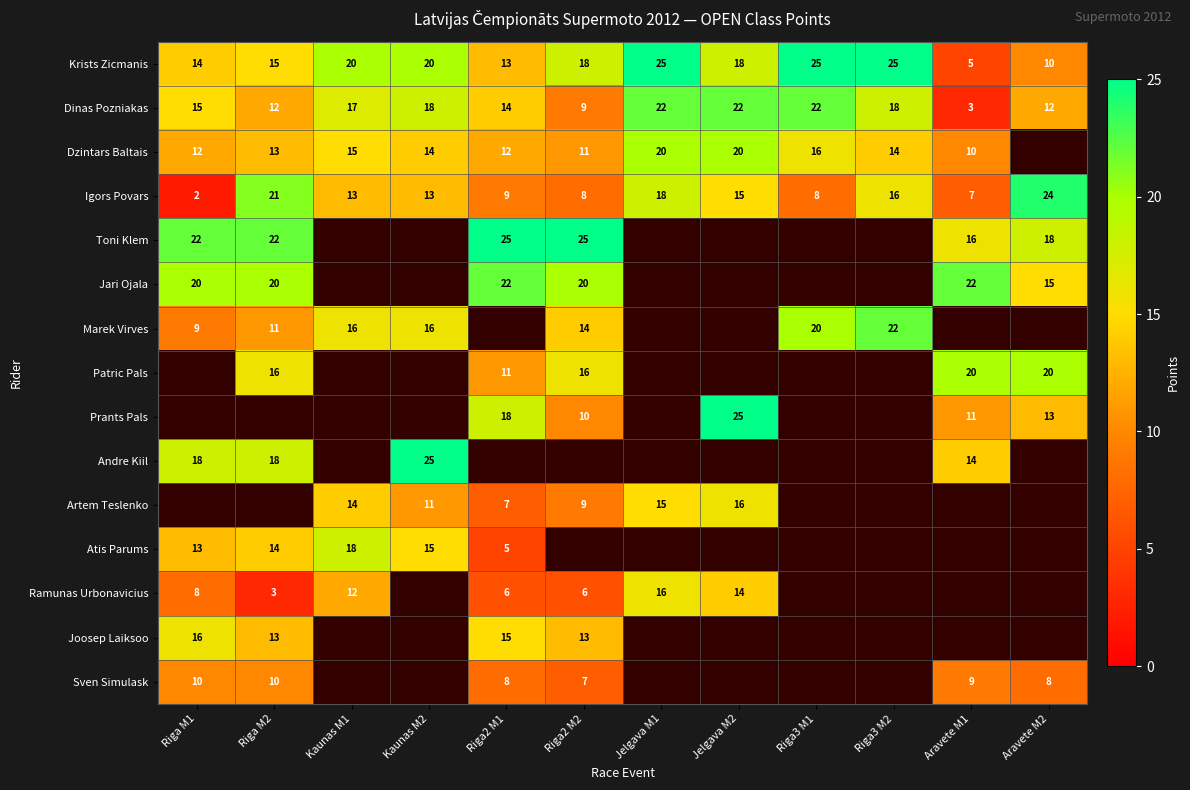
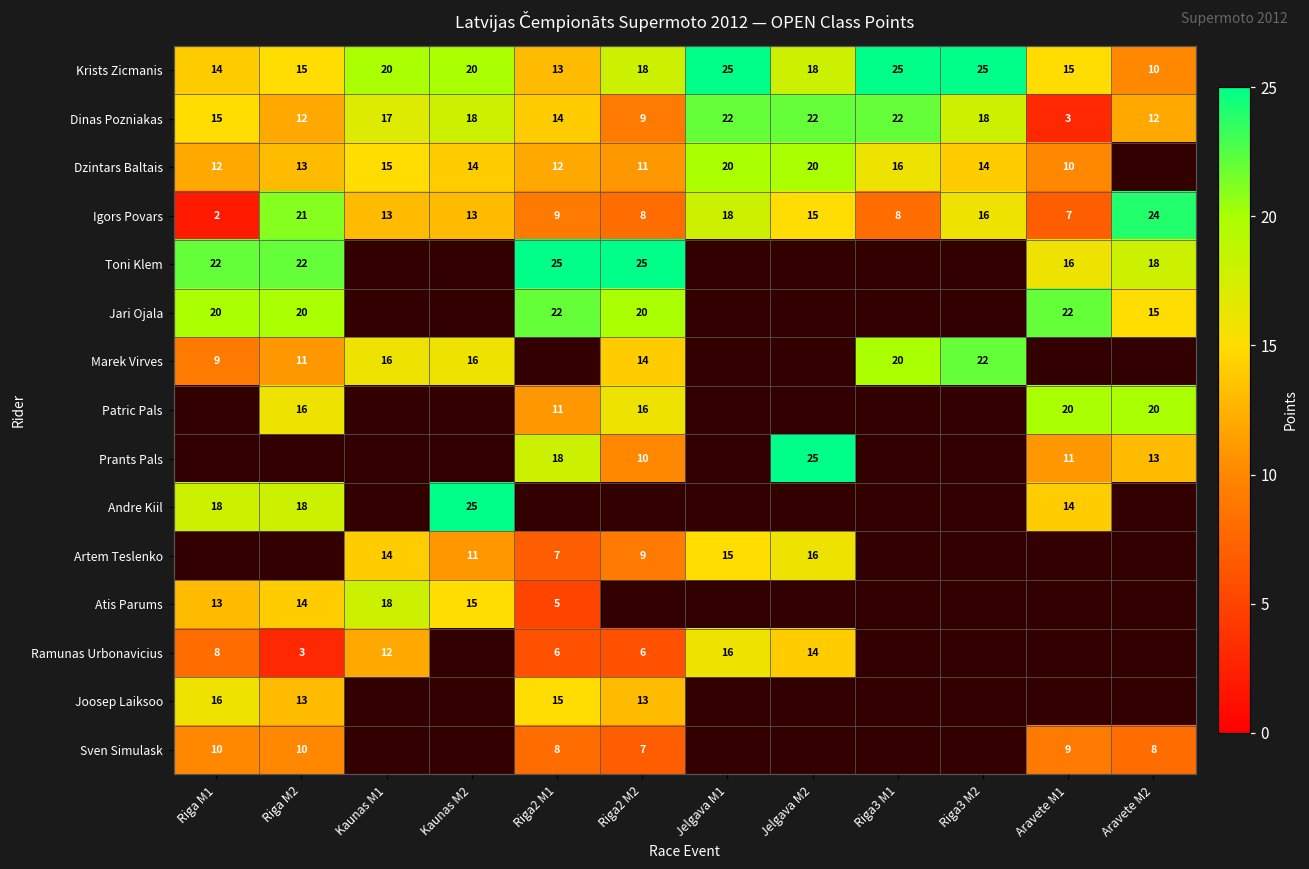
  {
    "Krists Zicmanis": {
      "Riga M1": 14,
      "Riga M2": 15,
      "Kaunas M1": 20,
      "Kaunas M2": 20,
      "Riga2 M1": 13,
      "Riga2 M2": 18,
      "Jelgava M1": 25,
      "Jelgava M2": 18,
      "Riga3 M1": 25,
      "Riga3 M2": 25,
-     "Aravete M1": 5,
+     "Aravete M1": 15,
      "Aravete M2": 10
    },
    "Dinas Pozniakas": {
      "Riga M1": 15,
      "Riga M2": 12,
      "Kaunas M1": 17,
      "Kaunas M2": 18,
      "Riga2 M1": 14,
      "Riga2 M2": 9,
      "Jelgava M1": 22,
      "Jelgava M2": 22,
      "Riga3 M1": 22,
      "Riga3 M2": 18,
      "Aravete M1": 3,
      "Aravete M2": 12
    },
    "Dzintars Baltais": {
      "Riga M1": 12,
      "Riga M2": 13,
      "Kaunas M1": 15,
      "Kaunas M2": 14,
      "Riga2 M1": 12,
      "Riga2 M2": 11,
      "Jelgava M1": 20,
      "Jelgava M2": 20,
      "Riga3 M1": 16,
      "Riga3 M2": 14,
      "Aravete M1": 10
    },
    "Igors Povars": {
      "Riga M1": 2,
      "Riga M2": 21,
      "Kaunas M1": 13,
      "Kaunas M2": 13,
      "Riga2 M1": 9,
      "Riga2 M2": 8,
      "Jelgava M1": 18,
      "Jelgava M2": 15,
      "Riga3 M1": 8,
      "Riga3 M2": 16,
      "Aravete M1": 7,
      "Aravete M2": 24
    },
    "Toni Klem": {
      "Riga M1": 22,
      "Riga M2": 22,
      "Riga2 M1": 25,
      "Riga2 M2": 25,
      "Aravete M1": 16,
      "Aravete M2": 18
    },
    "Jari Ojala": {
      "Riga M1": 20,
      "Riga M2": 20,
      "Riga2 M1": 22,
      "Riga2 M2": 20,
      "Aravete M1": 22,
      "Aravete M2": 15
    },
    "Marek Virves": {
      "Riga M1": 9,
      "Riga M2": 11,
      "Kaunas M1": 16,
      "Kaunas M2": 16,
      "Riga2 M2": 14,
      "Riga3 M1": 20,
      "Riga3 M2": 22
    },
    "Patric Pals": {
      "Riga M2": 16,
      "Riga2 M1": 11,
      "Riga2 M2": 16,
      "Aravete M1": 20,
      "Aravete M2": 20
    },
    "Prants Pals": {
      "Riga2 M1": 18,
      "Riga2 M2": 10,
      "Jelgava M2": 25,
      "Aravete M1": 11,
      "Aravete M2": 13
    },
    "Andre Kiil": {
      "Riga M1": 18,
      "Riga M2": 18,
      "Kaunas M2": 25,
      "Aravete M1": 14
    },
    "Artem Teslenko": {
      "Kaunas M1": 14,
      "Kaunas M2": 11,
      "Riga2 M1": 7,
      "Riga2 M2": 9,
      "Jelgava M1": 15,
      "Jelgava M2": 16
    },
    "Atis Parums": {
      "Riga M1": 13,
      "Riga M2": 14,
      "Kaunas M1": 18,
      "Kaunas M2": 15,
      "Riga2 M1": 5
    },
    "Ramunas Urbonavicius": {
      "Riga M1": 8,
      "Riga M2": 3,
      "Kaunas M1": 12,
      "Riga2 M1": 6,
      "Riga2 M2": 6,
      "Jelgava M1": 16,
      "Jelgava M2": 14
    },
    "Joosep Laiksoo": {
      "Riga M1": 16,
      "Riga M2": 13,
      "Riga2 M1": 15,
      "Riga2 M2": 13
    },
    "Sven Simulask": {
      "Riga M1": 10,
      "Riga M2": 10,
      "Riga2 M1": 8,
      "Riga2 M2": 7,
      "Aravete M1": 9,
      "Aravete M2": 8
    }
  }
